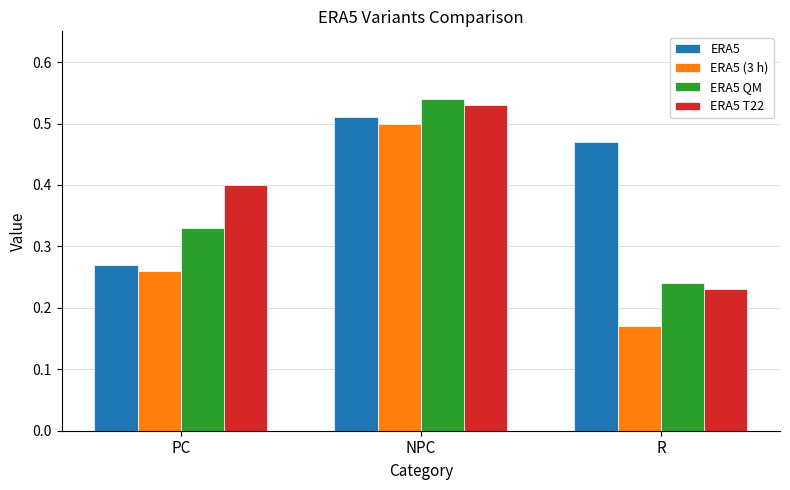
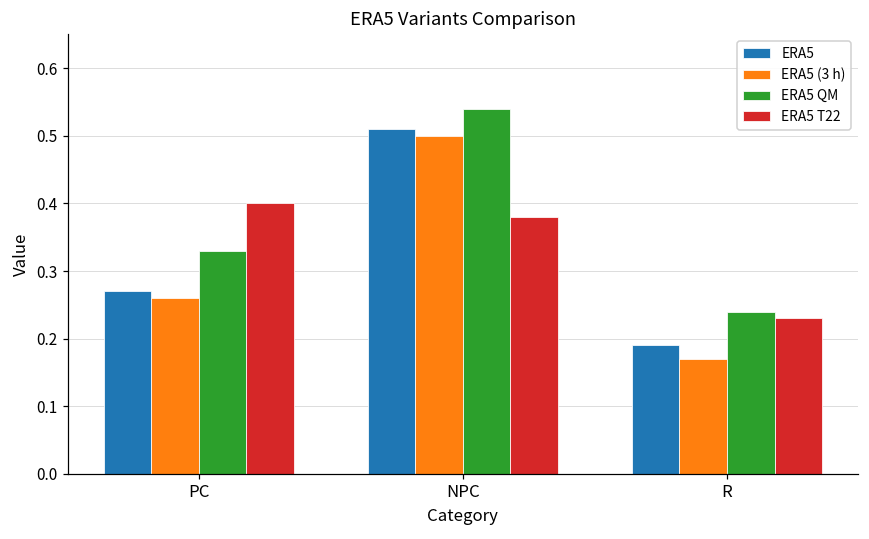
  {
    "ERA5": {
      "PC": 0.27,
      "NPC": 0.51,
-     "R": 0.47
+     "R": 0.19
    },
    "ERA5 (3 h)": {
      "PC": 0.26,
      "NPC": 0.50,
      "R": 0.17
    },
    "ERA5 QM": {
      "PC": 0.33,
      "NPC": 0.54,
      "R": 0.24
    },
    "ERA5 T22": {
      "PC": 0.40,
-     "NPC": 0.53,
+     "NPC": 0.38,
      "R": 0.23
    }
  }
